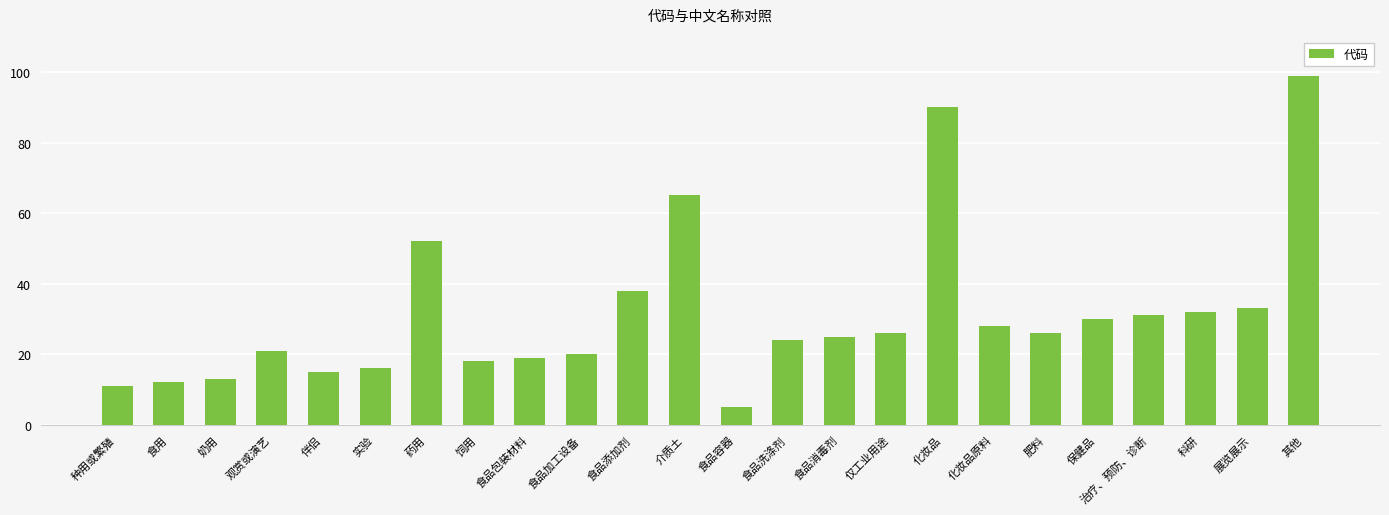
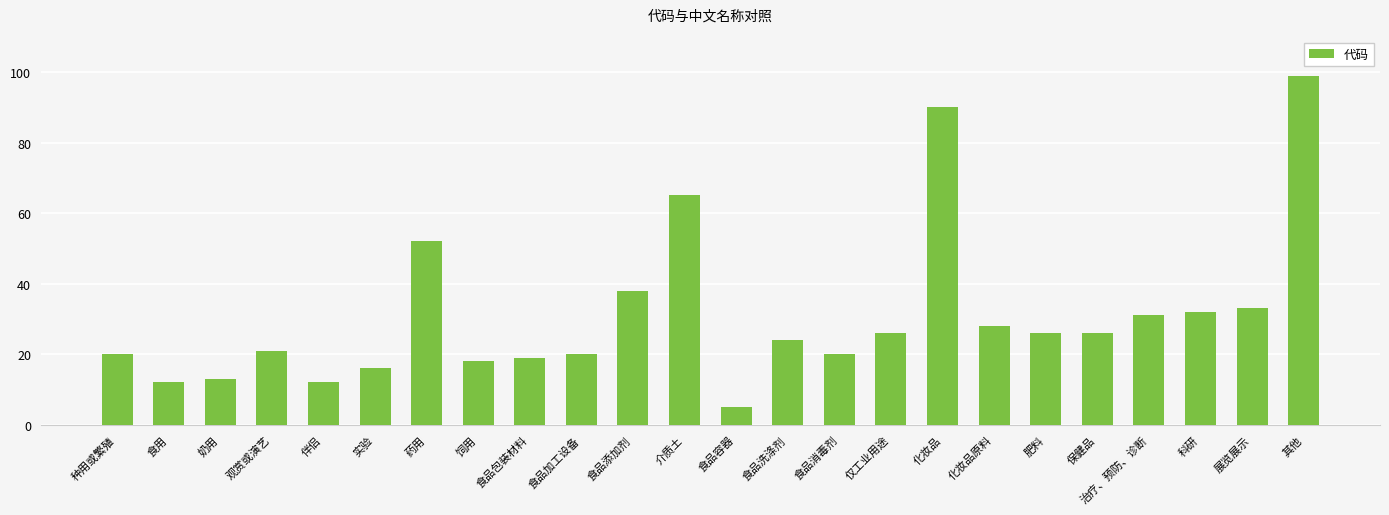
  {
-   "种用或繁殖": 11,
+   "种用或繁殖": 20,
    "食用": 12,
    "奶用": 13,
    "观赏或演艺": 21,
-   "伴侣": 15,
+   "伴侣": 12,
    "实验": 16,
    "药用": 52,
    "饲用": 18,
    "食品包装材料": 19,
    "食品加工设备": 20,
    "食品添加剂": 38,
    "介质土": 65,
    "食品容器": 5,
    "食品洗涤剂": 24,
-   "食品消毒剂": 25,
+   "食品消毒剂": 20,
    "仅工业用途": 26,
    "化妆品": 90,
    "化妆品原料": 28,
    "肥料": 26,
-   "保健品": 30,
+   "保健品": 26,
    "治疗、预防、诊断": 31,
    "科研": 32,
    "展览展示": 33,
    "其他": 99
  }
